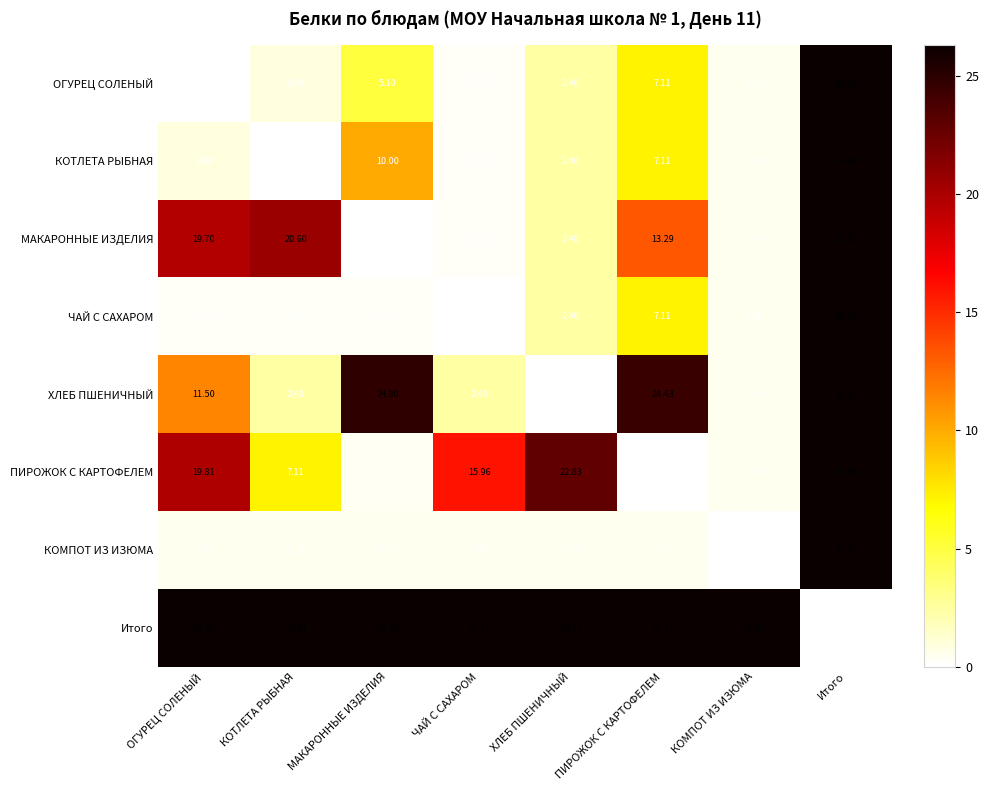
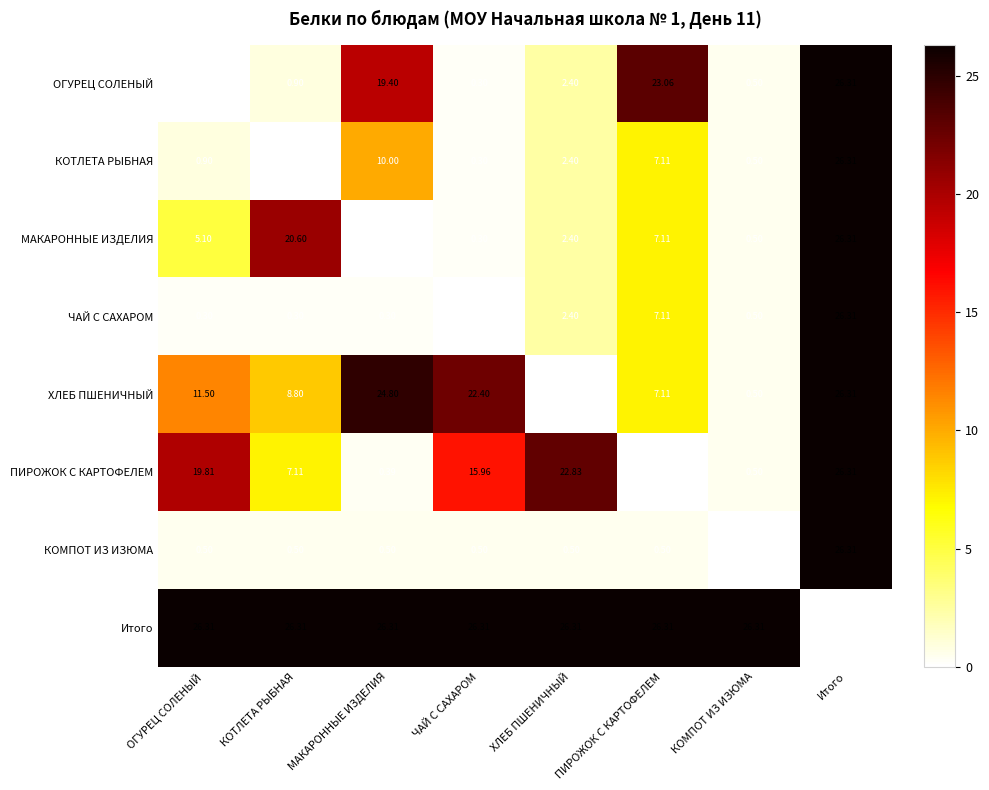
  {
    "ОГУРЕЦ СОЛЕНЫЙ": {
-     "МАКАРОННЫЕ ИЗДЕЛИЯ": 5.10,
+     "МАКАРОННЫЕ ИЗДЕЛИЯ": 19.40,
      "ХЛЕБ ПШЕНИЧНЫЙ": 2.40,
-     "ПИРОЖОК С КАРТОФЕЛЕМ": 7.11
+     "ПИРОЖОК С КАРТОФЕЛЕМ": 23.06
    },
    "КОТЛЕТА РЫБНАЯ": {
      "МАКАРОННЫЕ ИЗДЕЛИЯ": 10.00,
      "ХЛЕБ ПШЕНИЧНЫЙ": 2.40,
      "ПИРОЖОК С КАРТОФЕЛЕМ": 7.11
    },
    "МАКАРОННЫЕ ИЗДЕЛИЯ": {
-     "ОГУРЕЦ СОЛЕНЫЙ": 19.70,
+     "ОГУРЕЦ СОЛЕНЫЙ": 5.10,
      "КОТЛЕТА РЫБНАЯ": 20.60,
      "ХЛЕБ ПШЕНИЧНЫЙ": 2.40,
-     "ПИРОЖОК С КАРТОФЕЛЕМ": 13.29
+     "ПИРОЖОК С КАРТОФЕЛЕМ": 7.11
    },
    "ЧАЙ С САХАРОМ": {
      "ХЛЕБ ПШЕНИЧНЫЙ": 2.40,
      "ПИРОЖОК С КАРТОФЕЛЕМ": 7.11
    },
    "ХЛЕБ ПШЕНИЧНЫЙ": {
      "ОГУРЕЦ СОЛЕНЫЙ": 11.50,
-     "КОТЛЕТА РЫБНАЯ": 2.40,
-     "ЧАЙ С САХАРОМ": 2.40,
-     "ПИРОЖОК С КАРТОФЕЛЕМ": 24.43
+     "КОТЛЕТА РЫБНАЯ": 8.80,
+     "ЧАЙ С САХАРОМ": 22.40,
+     "ПИРОЖОК С КАРТОФЕЛЕМ": 7.11
    },
    "ПИРОЖОК С КАРТОФЕЛЕМ": {
      "ОГУРЕЦ СОЛЕНЫЙ": 19.81,
      "КОТЛЕТА РЫБНАЯ": 7.11,
      "ЧАЙ С САХАРОМ": 15.96,
      "ХЛЕБ ПШЕНИЧНЫЙ": 22.83
    }
  }
